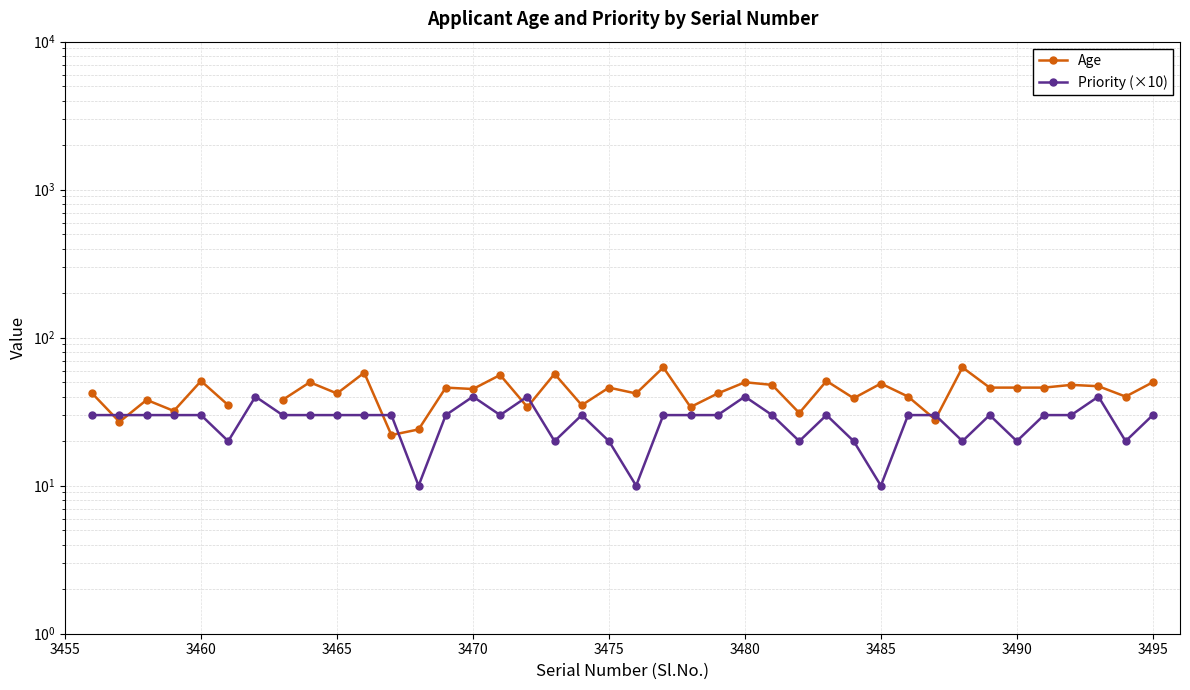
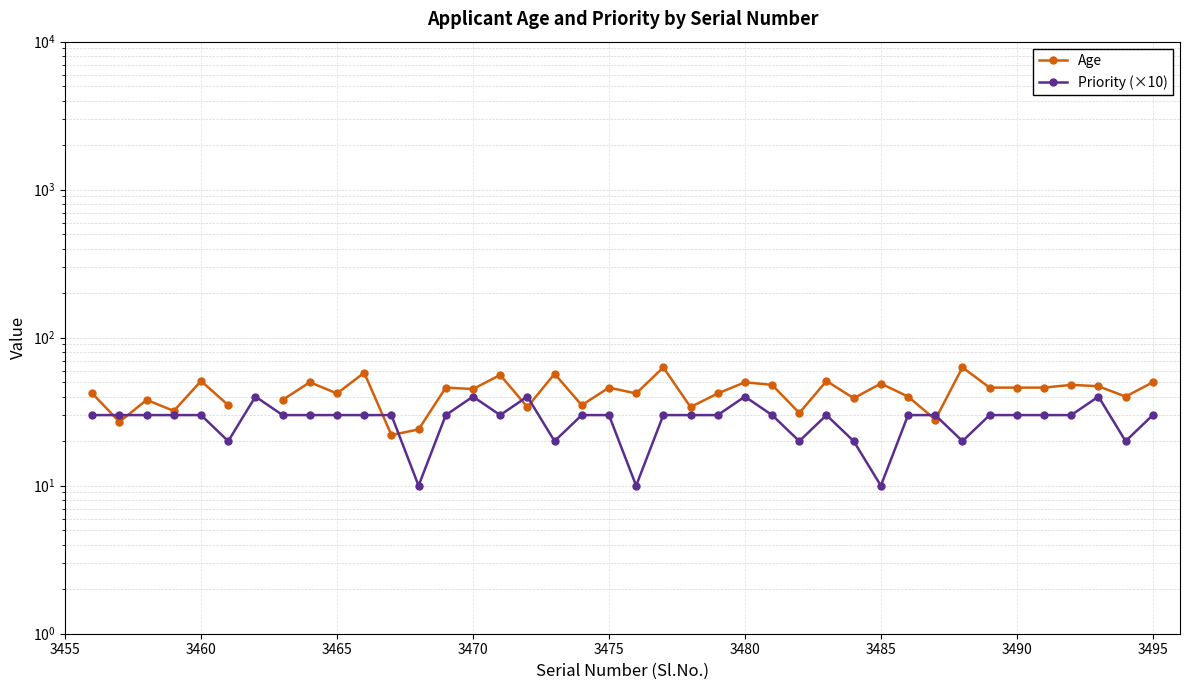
  {
    "Age": {
      "3460": 51,
      "3465": 42,
      "3470": 45,
      "3475": 46,
      "3480": 50,
      "3485": 49,
      "3490": 46,
      "3495": 50
    },
    "Priority (×10)": {
      "3460": 30,
      "3465": 30,
      "3470": 40,
-     "3475": 20,
+     "3475": 30,
      "3480": 40,
      "3485": 10,
-     "3490": 20,
+     "3490": 30,
      "3495": 30
    }
  }
